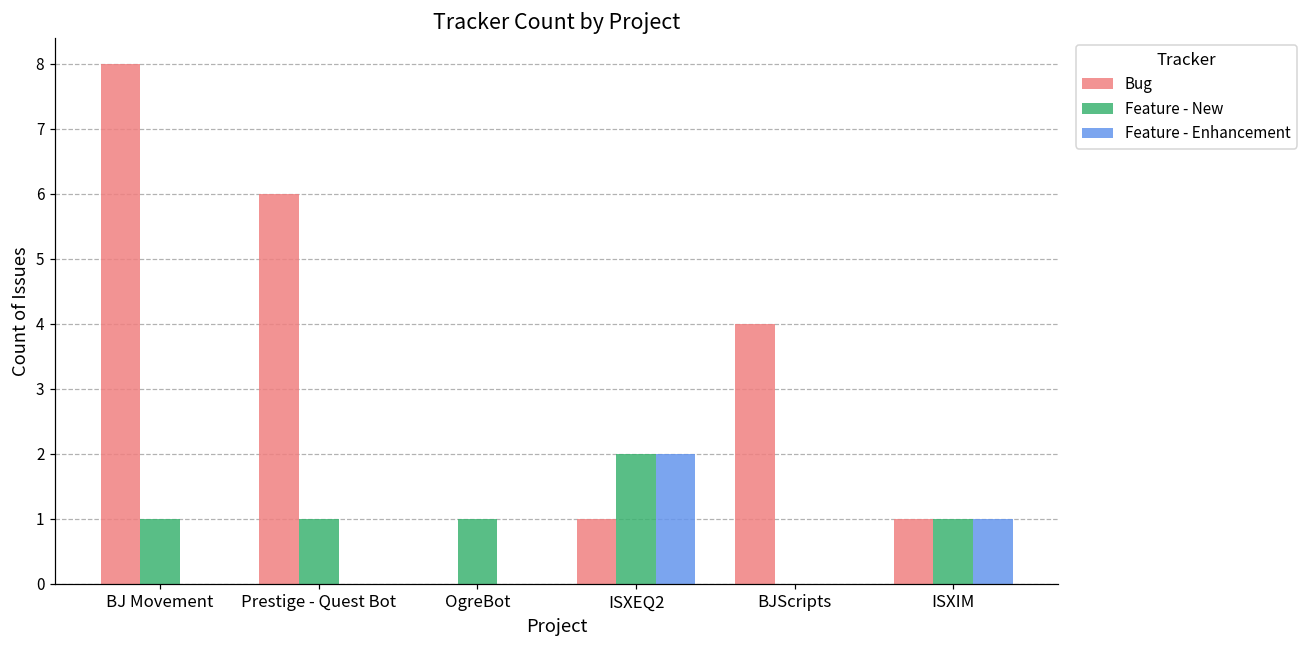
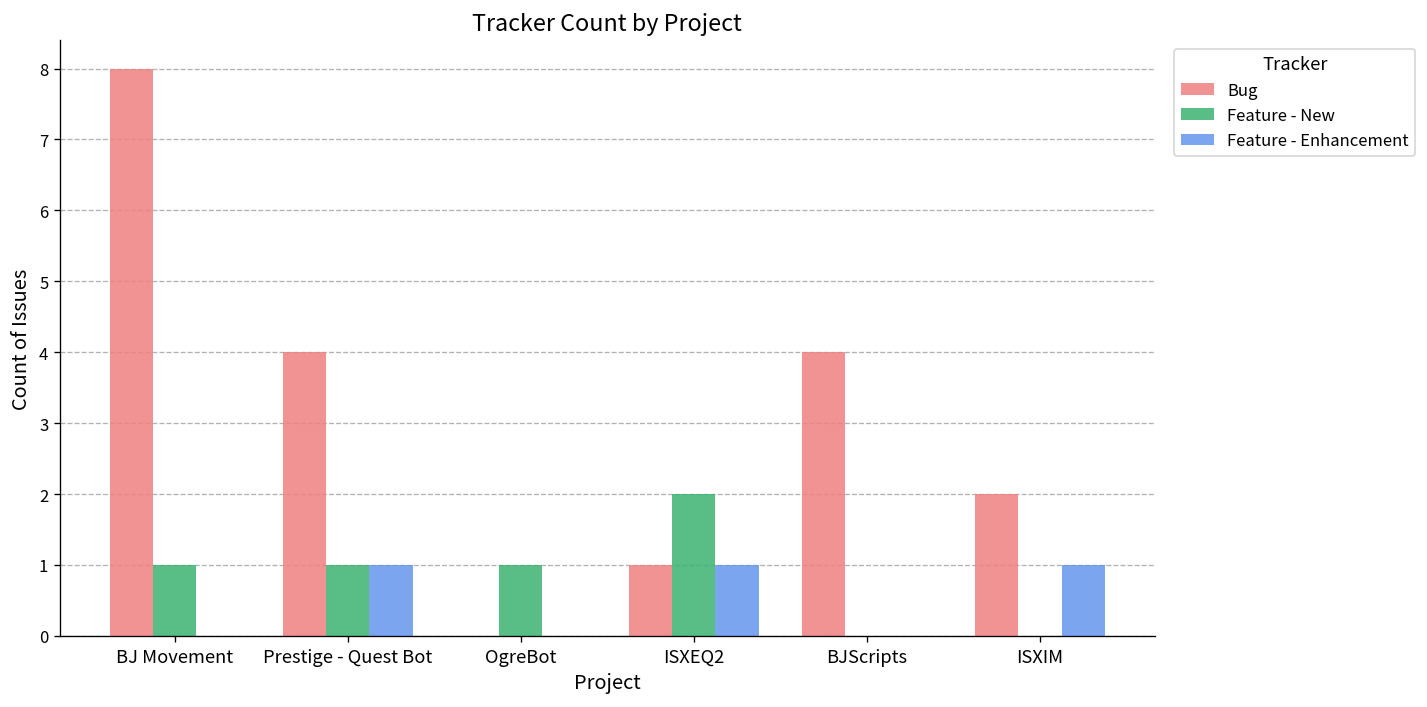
  {
    "Bug": {
      "BJ Movement": 8,
-     "Prestige - Quest Bot": 6,
+     "Prestige - Quest Bot": 4,
      "OgreBot": 0,
      "ISXEQ2": 1,
      "BJScripts": 4,
-     "ISXIM": 1
+     "ISXIM": 2
    },
    "Feature - New": {
      "BJ Movement": 1,
      "Prestige - Quest Bot": 1,
      "OgreBot": 1,
      "ISXEQ2": 2,
      "BJScripts": 0,
-     "ISXIM": 1
+     "ISXIM": 0
    },
    "Feature - Enhancement": {
      "BJ Movement": 0,
-     "Prestige - Quest Bot": 0,
+     "Prestige - Quest Bot": 1,
      "OgreBot": 0,
-     "ISXEQ2": 2,
+     "ISXEQ2": 1,
      "BJScripts": 0,
      "ISXIM": 1
    }
  }
